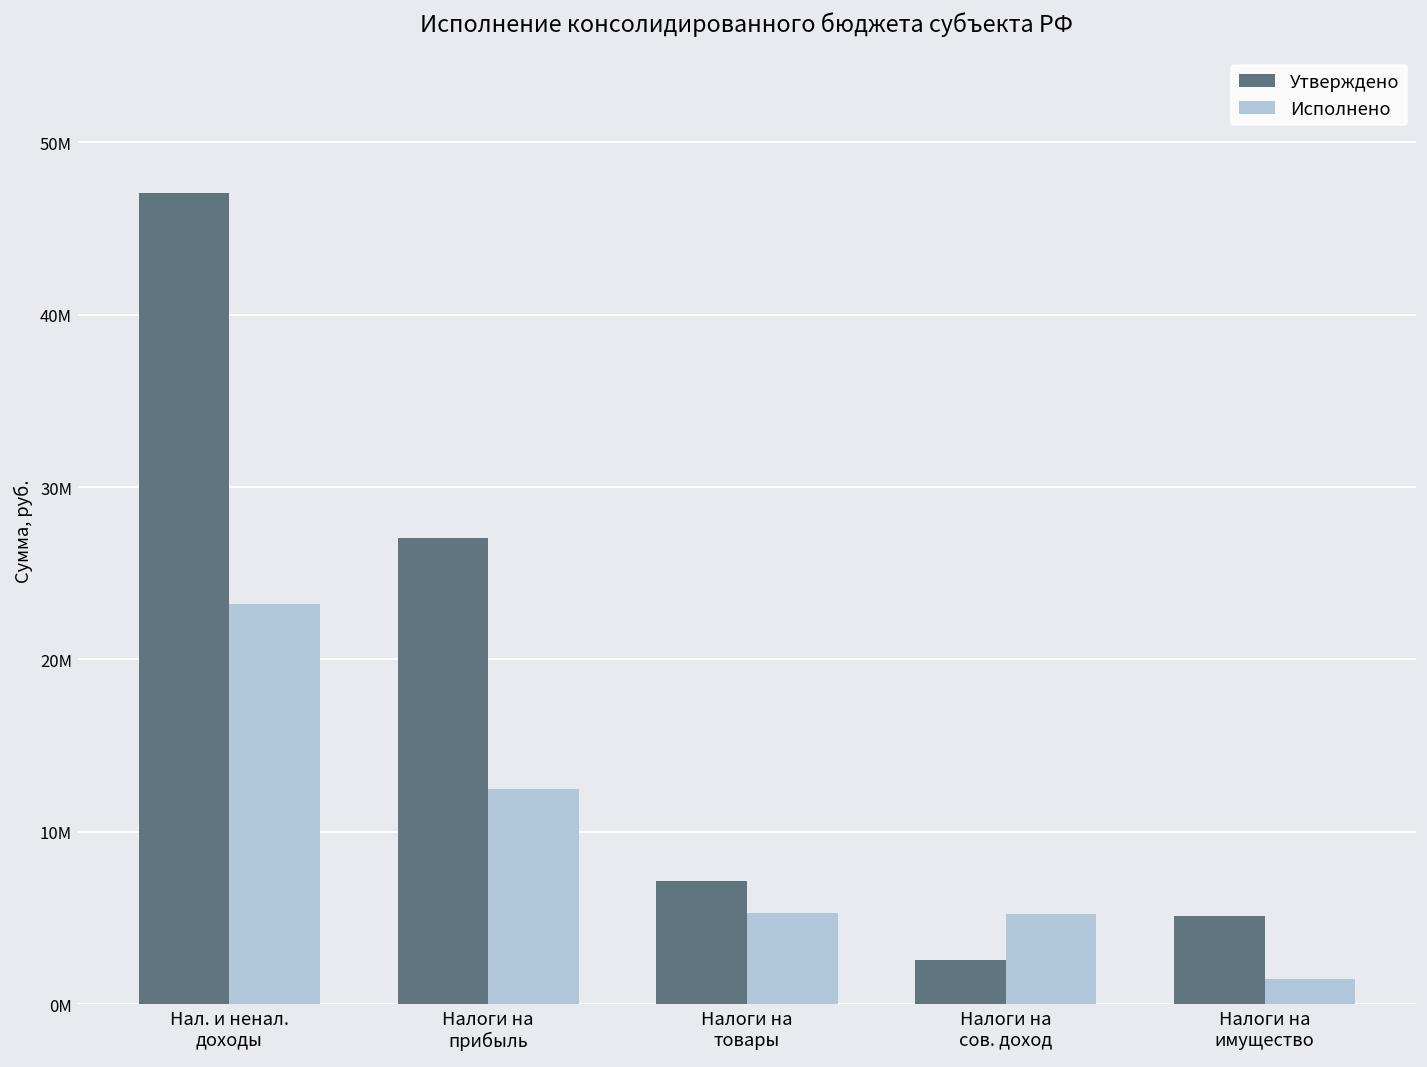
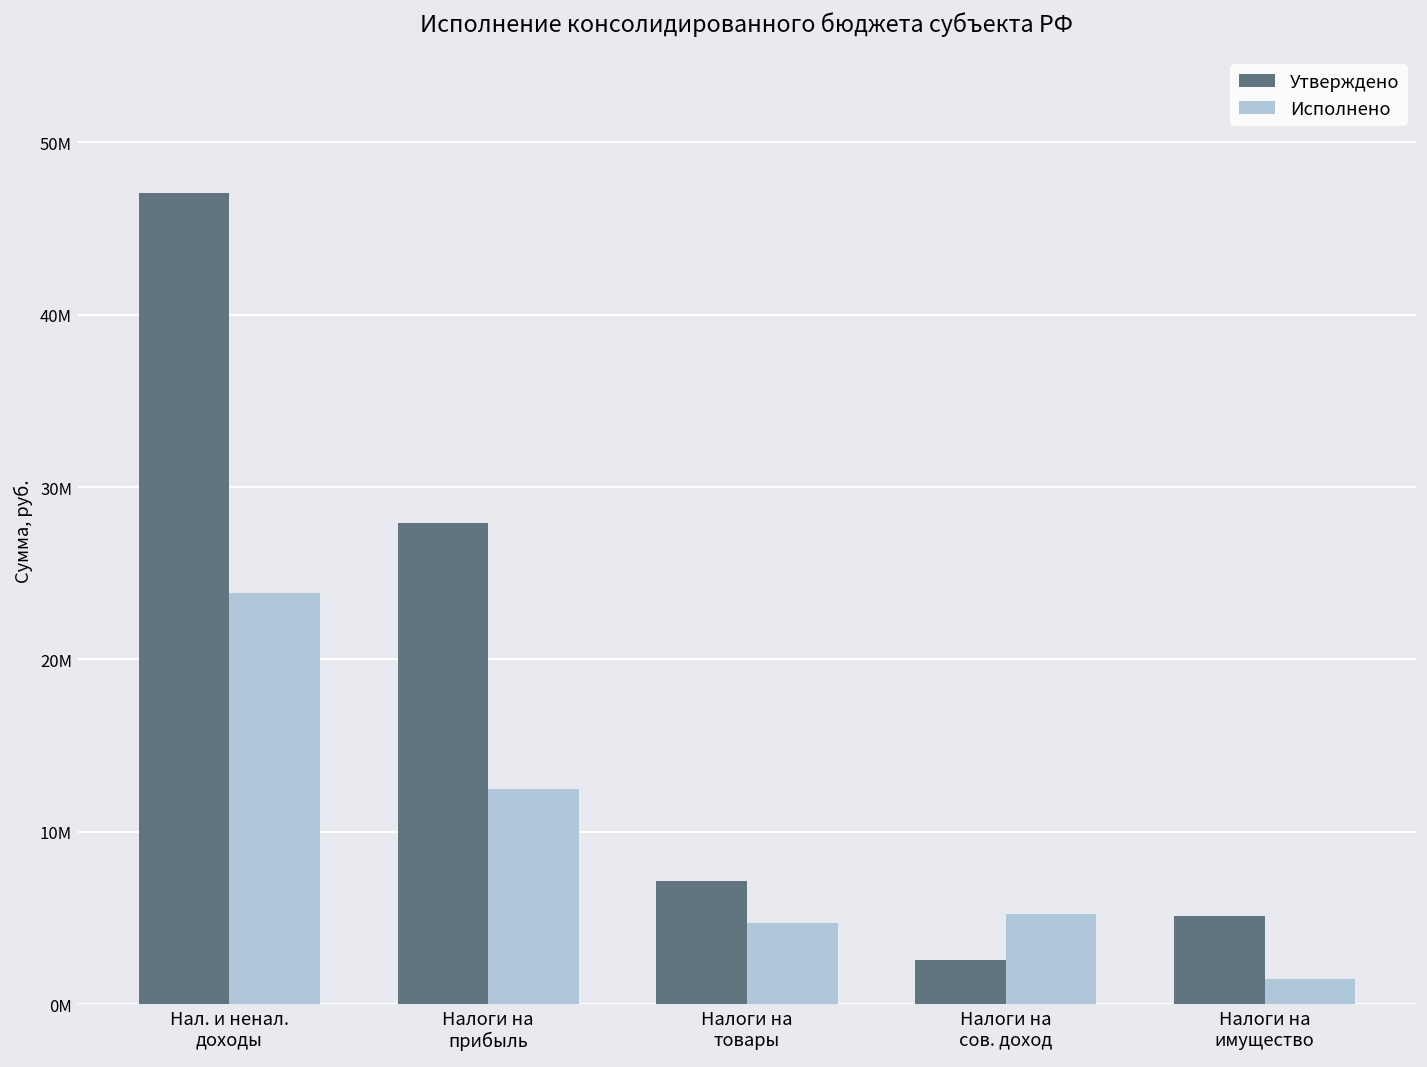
  {
    "Утверждено": {
      "Нал. и ненал. доходы": 47100000,
-     "Налоги на прибыль": 27100000,
+     "Налоги на прибыль": 27900000,
      "Налоги на товары": 7100000,
      "Налоги на сов. доход": 2600000,
      "Налоги на имущество": 5100000
    },
    "Исполнено": {
-     "Нал. и ненал. доходы": 23200000,
+     "Нал. и ненал. доходы": 23900000,
      "Налоги на прибыль": 12500000,
-     "Налоги на товары": 5300000,
+     "Налоги на товары": 4700000,
      "Налоги на сов. доход": 5200000,
      "Налоги на имущество": 1500000
    }
  }
